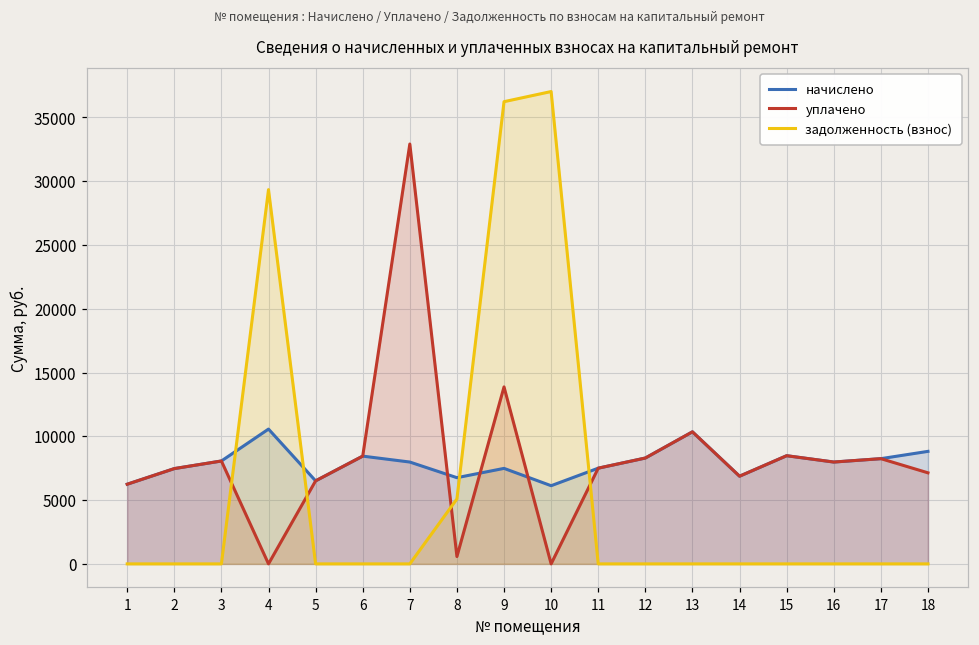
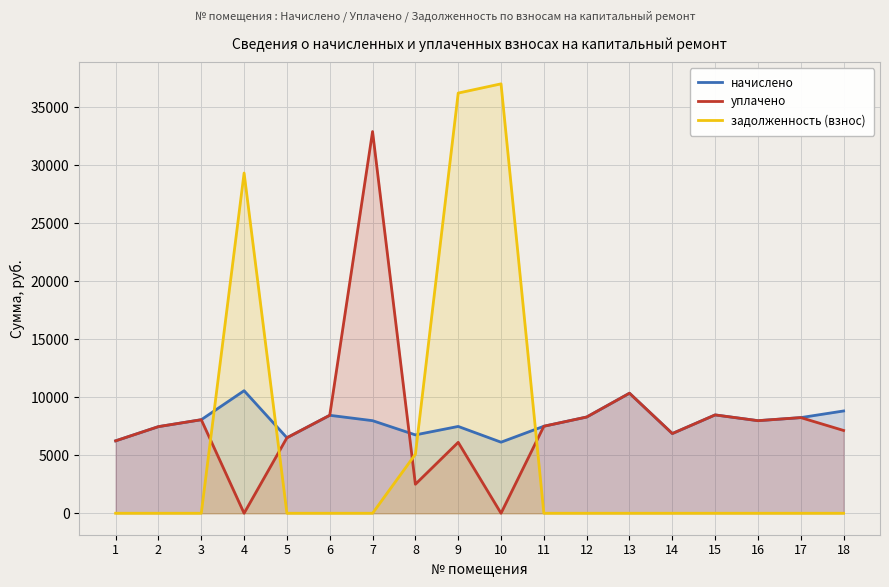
  {
    "начислено": {
      "4": 10600,
      "7": 8000,
      "8": 6800,
      "9": 7500,
      "10": 6100,
      "18": 8800
    },
    "уплачено": {
      "4": 0,
      "7": 32900,
-     "8": 600,
-     "9": 13900,
+     "8": 2500,
+     "9": 6100,
      "10": 0,
      "18": 7100
    },
    "задолженность (взнос)": {
      "1": 0,
      "2": 0,
      "3": 0,
      "4": 29300,
      "5": 0,
      "6": 0,
      "7": 0,
      "8": 5100,
      "9": 36200,
      "10": 37000,
      "11": 0,
      "12": 0,
      "13": 0,
      "14": 0,
      "15": 0,
      "16": 0,
      "17": 0,
      "18": 0
    }
  }
